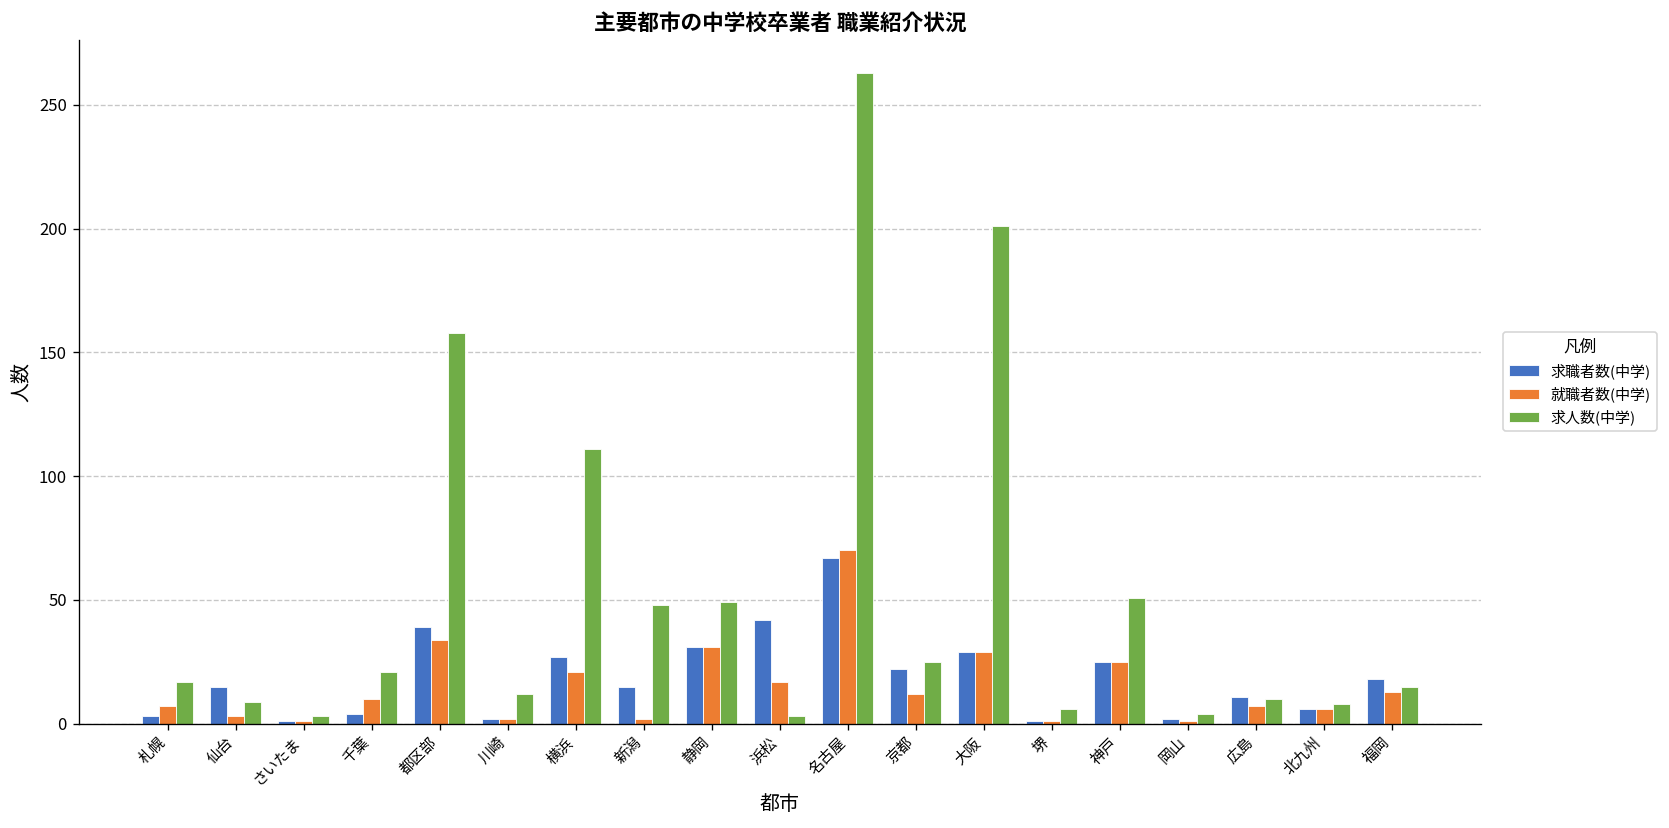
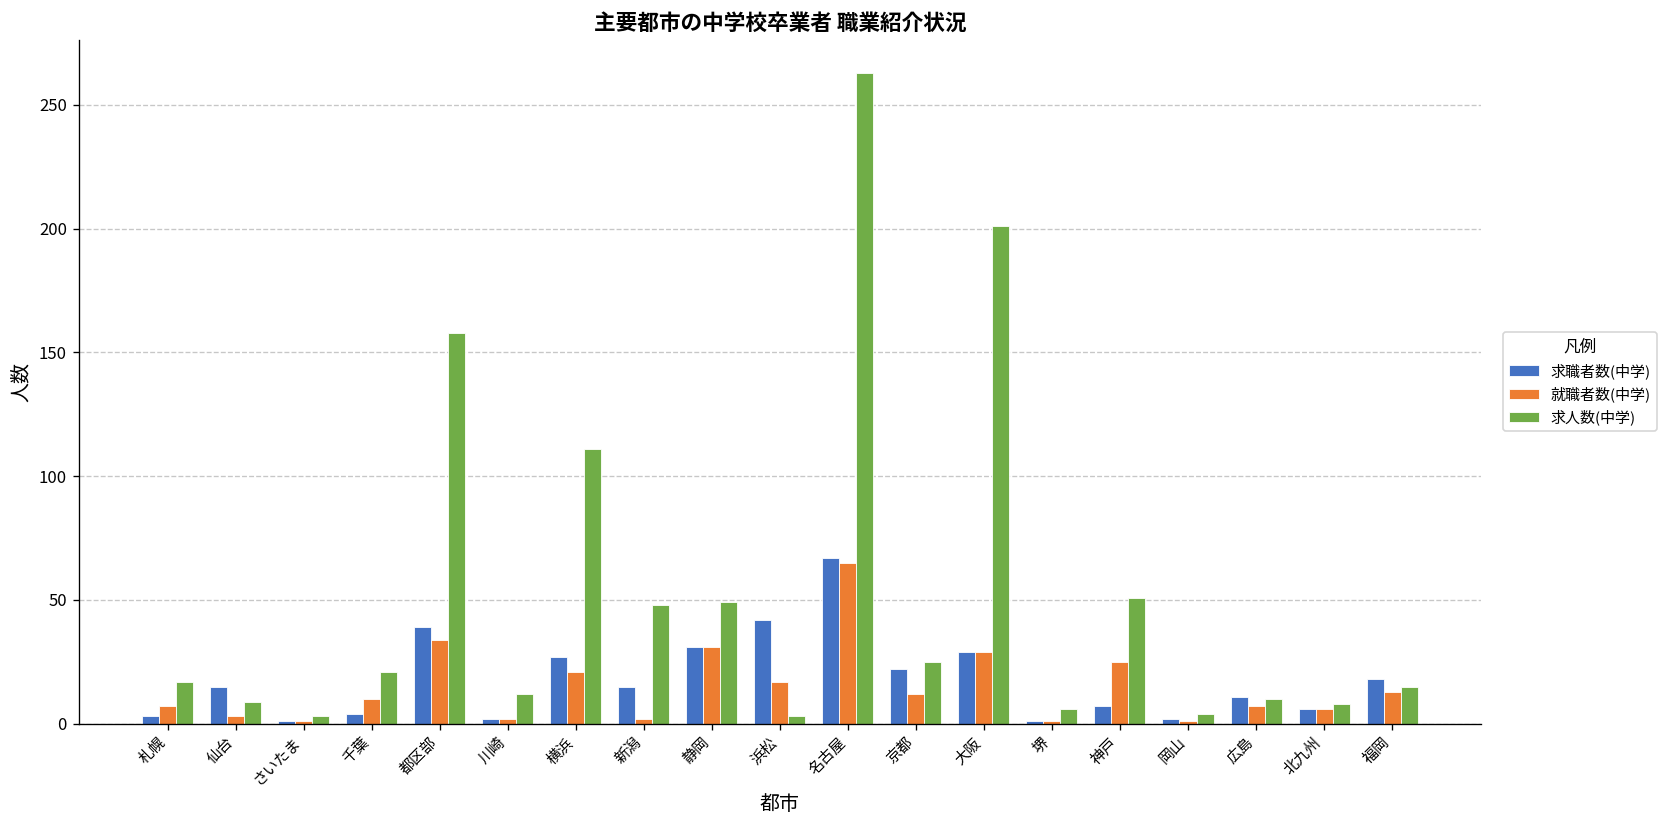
  {
    "求職者数(中学)": {
      "札幌": 3,
      "仙台": 15,
      "千葉": 4,
      "都区部": 39,
      "川崎": 2,
      "横浜": 27,
      "新潟": 15,
      "静岡": 31,
      "浜松": 42,
      "名古屋": 67,
      "京都": 22,
      "大阪": 29,
-     "神戸": 25,
+     "神戸": 7,
      "岡山": 2,
      "広島": 11,
      "北九州": 6,
      "福岡": 18
    },
    "就職者数(中学)": {
      "札幌": 7,
      "仙台": 3,
      "千葉": 10,
      "都区部": 34,
      "川崎": 2,
      "横浜": 21,
      "新潟": 2,
      "静岡": 31,
      "浜松": 17,
-     "名古屋": 70,
+     "名古屋": 65,
      "京都": 12,
      "大阪": 29,
      "神戸": 25,
      "広島": 7,
      "北九州": 6,
      "福岡": 13
    },
    "求人数(中学)": {
      "札幌": 17,
      "仙台": 9,
      "さいたま": 3,
      "千葉": 21,
      "都区部": 158,
      "川崎": 12,
      "横浜": 111,
      "新潟": 48,
      "静岡": 49,
      "浜松": 3,
      "名古屋": 263,
      "京都": 25,
      "大阪": 201,
      "堺": 6,
      "神戸": 51,
      "岡山": 4,
      "広島": 10,
      "北九州": 8,
      "福岡": 15
    }
  }
